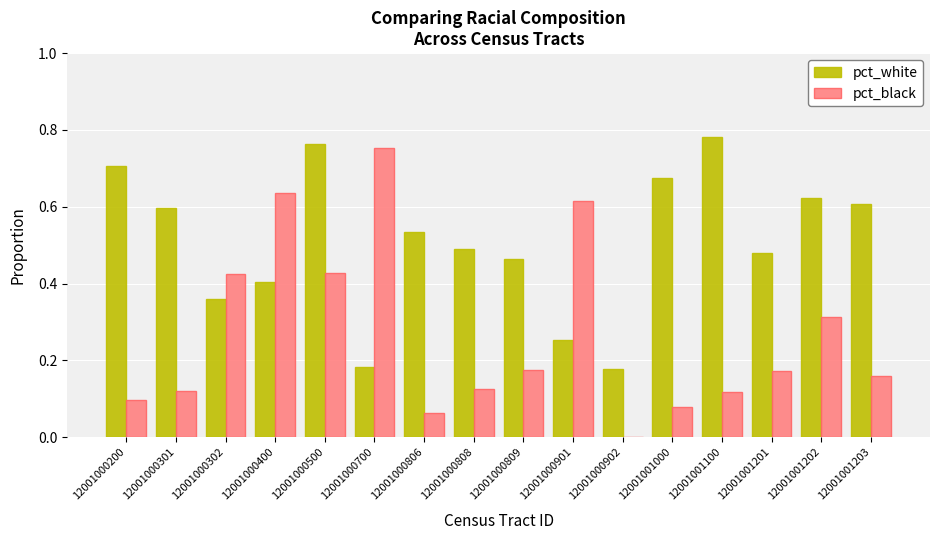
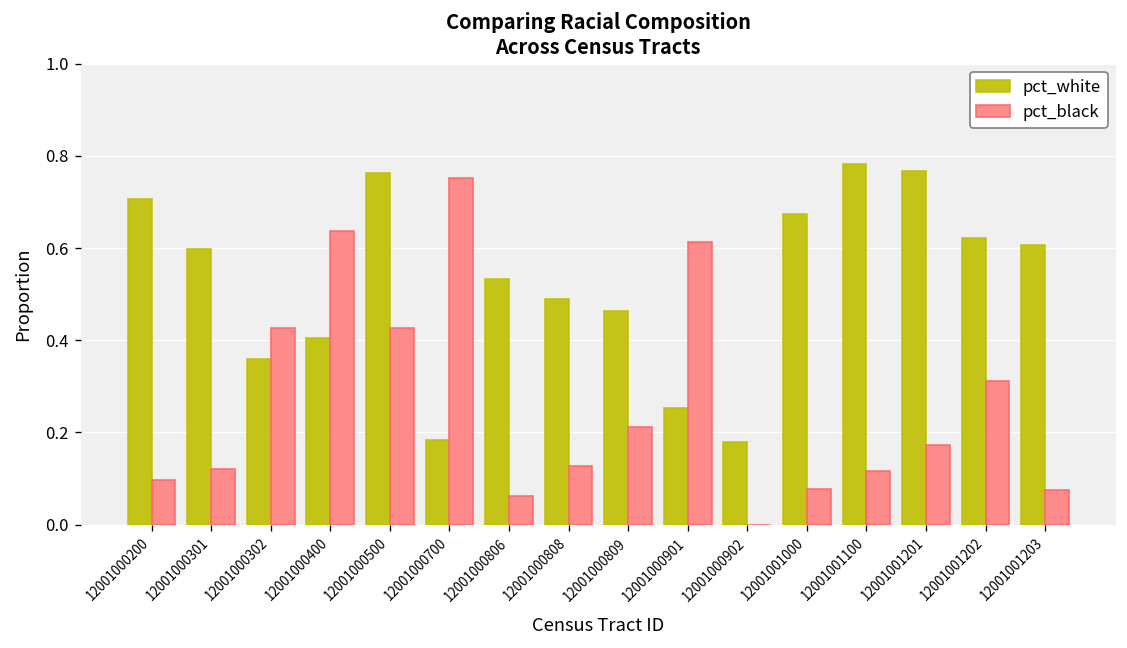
  {
    "pct_white": {
      "12001000200": 0.71,
      "12001000301": 0.60,
      "12001000302": 0.36,
      "12001000400": 0.41,
      "12001000500": 0.76,
      "12001000700": 0.18,
      "12001000806": 0.53,
      "12001000808": 0.49,
      "12001000809": 0.46,
      "12001000901": 0.25,
      "12001000902": 0.18,
      "12001001000": 0.67,
      "12001001100": 0.78,
-     "12001001201": 0.48,
+     "12001001201": 0.77,
      "12001001202": 0.62,
      "12001001203": 0.61
    },
    "pct_black": {
      "12001000200": 0.10,
      "12001000301": 0.12,
      "12001000302": 0.43,
      "12001000400": 0.64,
      "12001000500": 0.43,
      "12001000700": 0.75,
      "12001000806": 0.06,
      "12001000808": 0.13,
-     "12001000809": 0.17,
+     "12001000809": 0.21,
      "12001000901": 0.61,
      "12001000902": 0.00,
      "12001001000": 0.08,
      "12001001100": 0.12,
      "12001001201": 0.17,
      "12001001202": 0.31,
-     "12001001203": 0.16
+     "12001001203": 0.08
    }
  }
